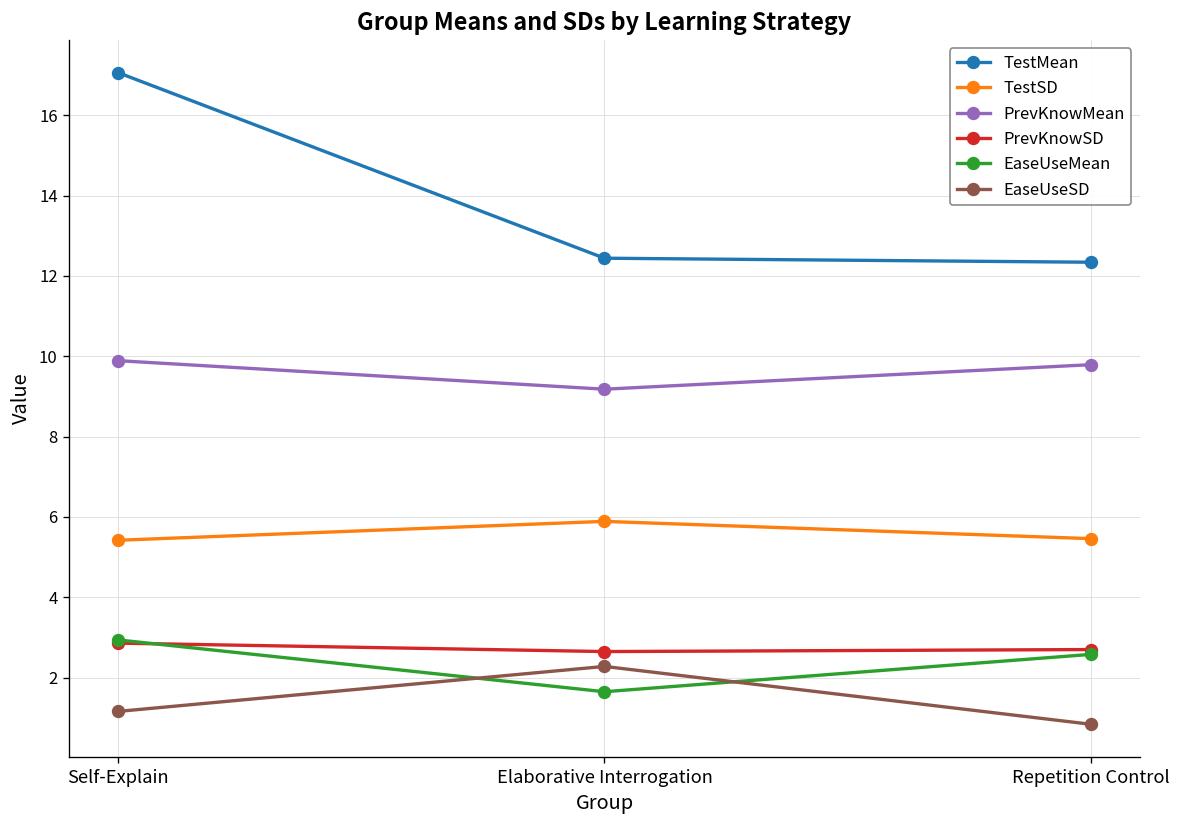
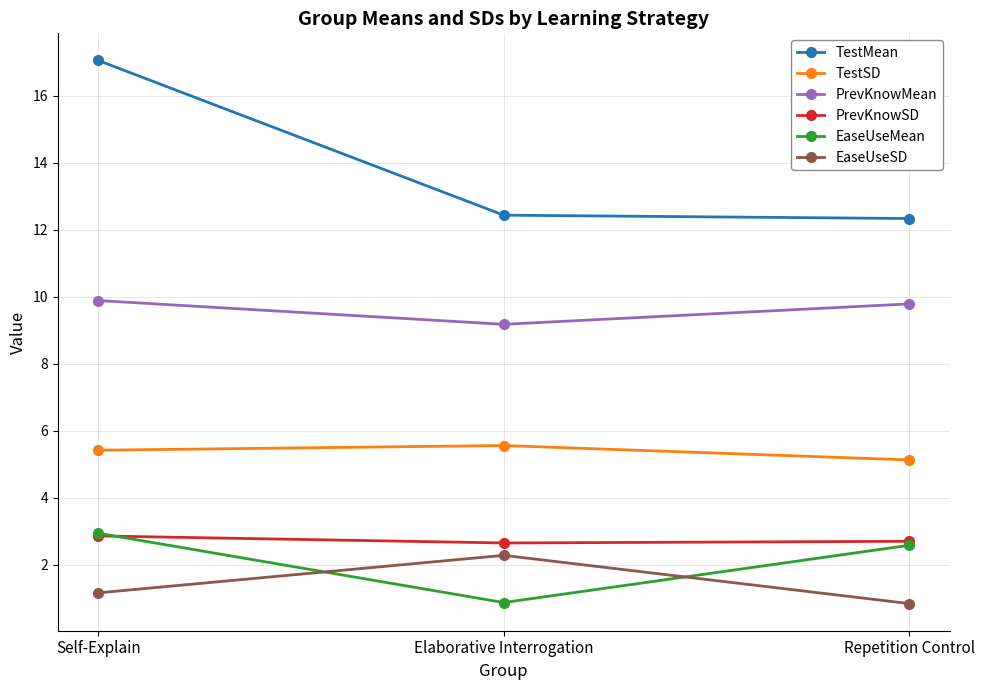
  {
    "TestMean": {
      "Self-Explain": 17.1,
      "Elaborative Interrogation": 12.4,
      "Repetition Control": 12.3
    },
    "TestSD": {
      "Self-Explain": 5.4,
-     "Elaborative Interrogation": 5.9,
-     "Repetition Control": 5.5
+     "Elaborative Interrogation": 5.6,
+     "Repetition Control": 5.1
    },
    "PrevKnowMean": {
      "Self-Explain": 9.9,
      "Elaborative Interrogation": 9.2,
      "Repetition Control": 9.8
    },
    "PrevKnowSD": {
      "Self-Explain": 2.9,
      "Elaborative Interrogation": 2.7,
      "Repetition Control": 2.7
    },
    "EaseUseMean": {
      "Self-Explain": 2.9,
-     "Elaborative Interrogation": 1.7,
+     "Elaborative Interrogation": 0.9,
      "Repetition Control": 2.6
    },
    "EaseUseSD": {
      "Self-Explain": 1.2,
      "Elaborative Interrogation": 2.3,
      "Repetition Control": 0.8
    }
  }
